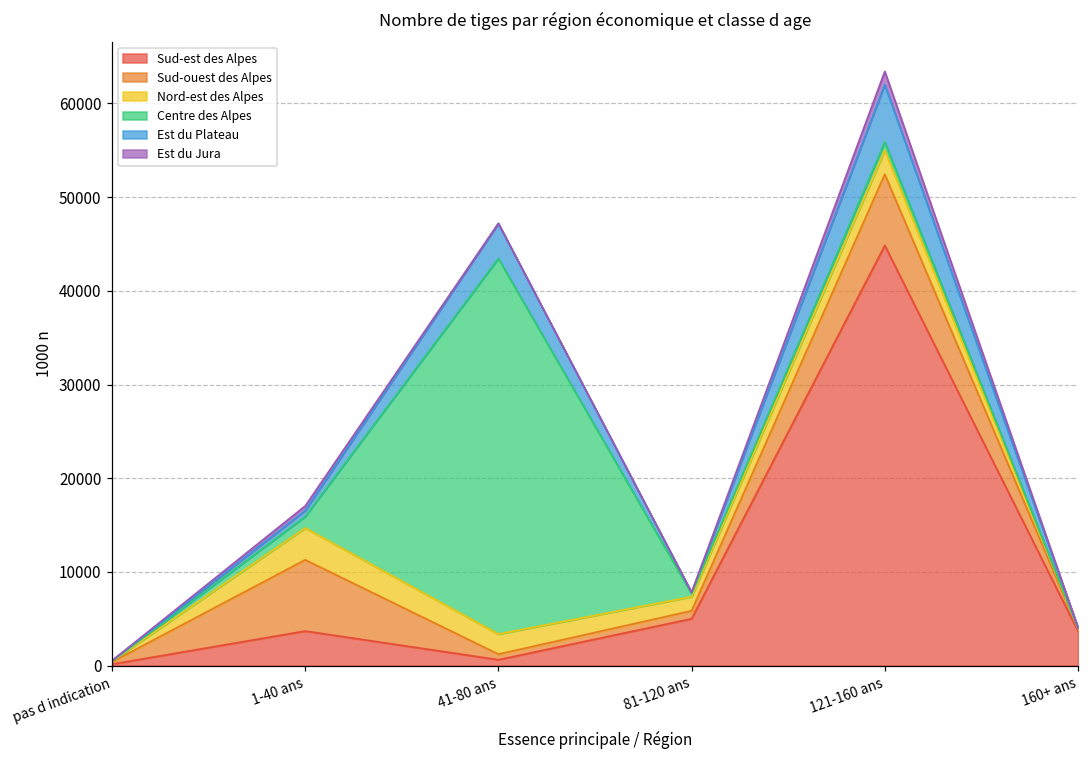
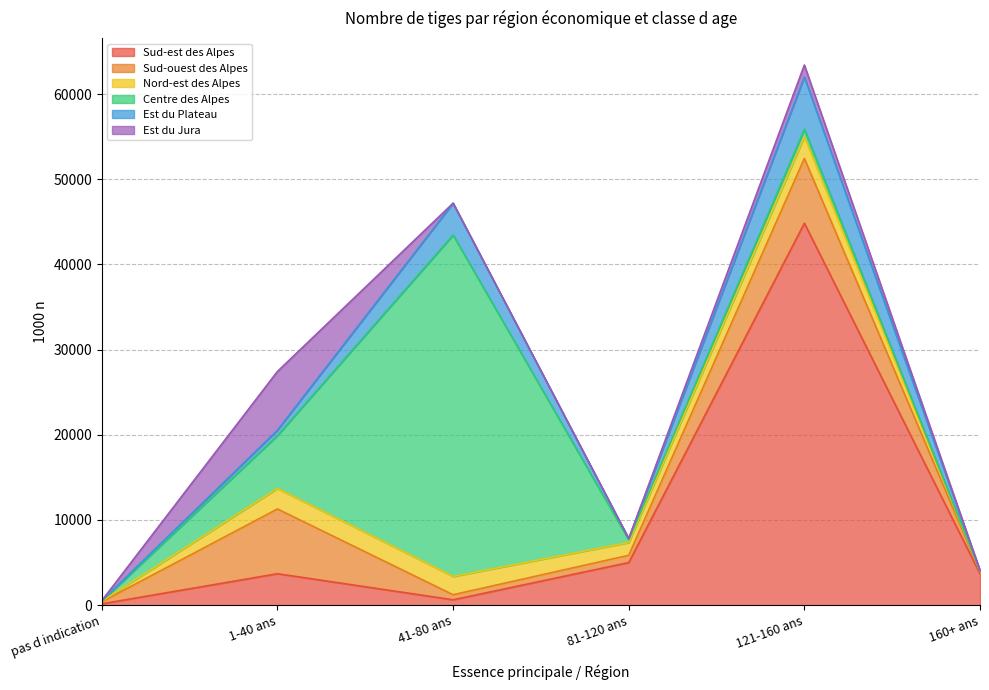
  {
    "Nord-est des Alpes": {
-     "1-40 ans": 3000,
+     "1-40 ans": 2000,
      "41-80 ans": 2000,
      "81-120 ans": 2000,
      "121-160 ans": 3000
    },
    "Centre des Alpes": {
-     "1-40 ans": 1000,
+     "1-40 ans": 6000,
      "41-80 ans": 40000,
      "121-160 ans": 1000
    },
    "Est du Plateau": {
      "1-40 ans": 1000,
      "121-160 ans": 6000
    },
    "Est du Jura": {
-     "1-40 ans": 1000,
+     "1-40 ans": 7000,
      "121-160 ans": 1000
    }
  }
